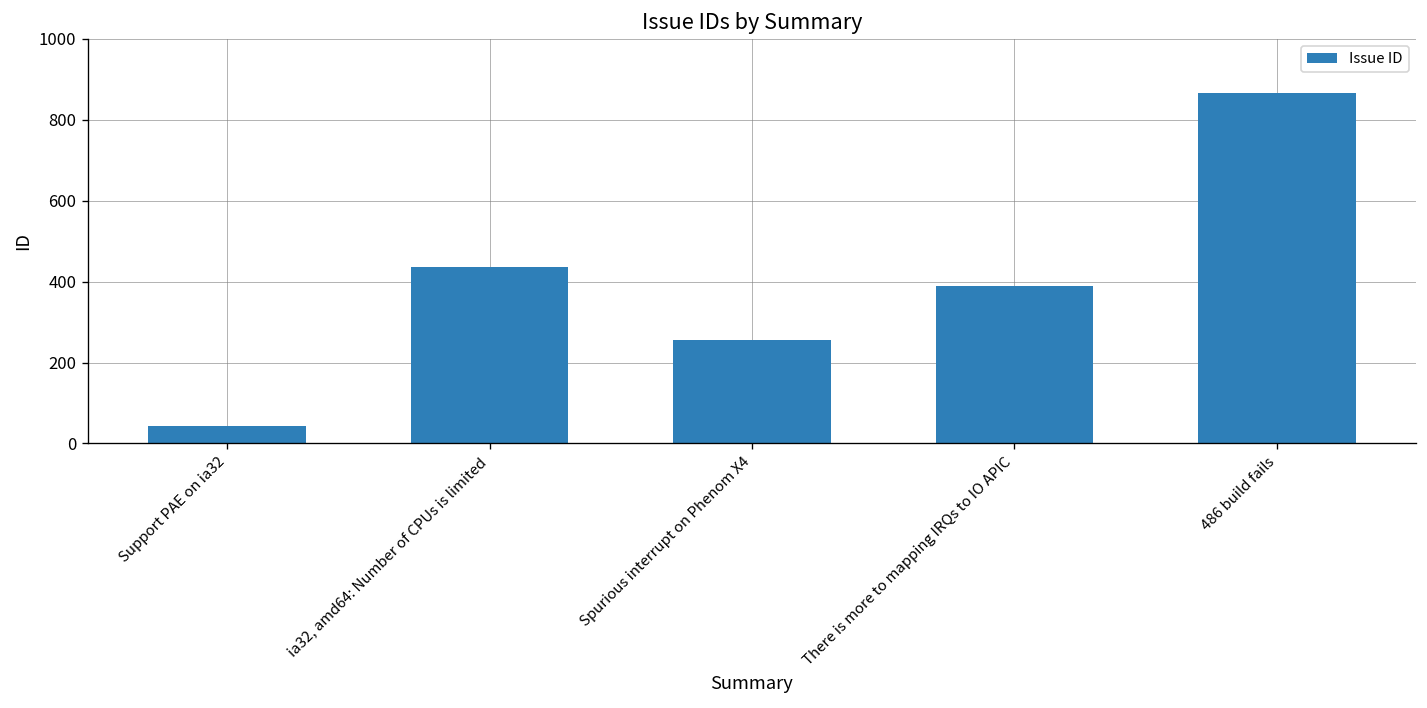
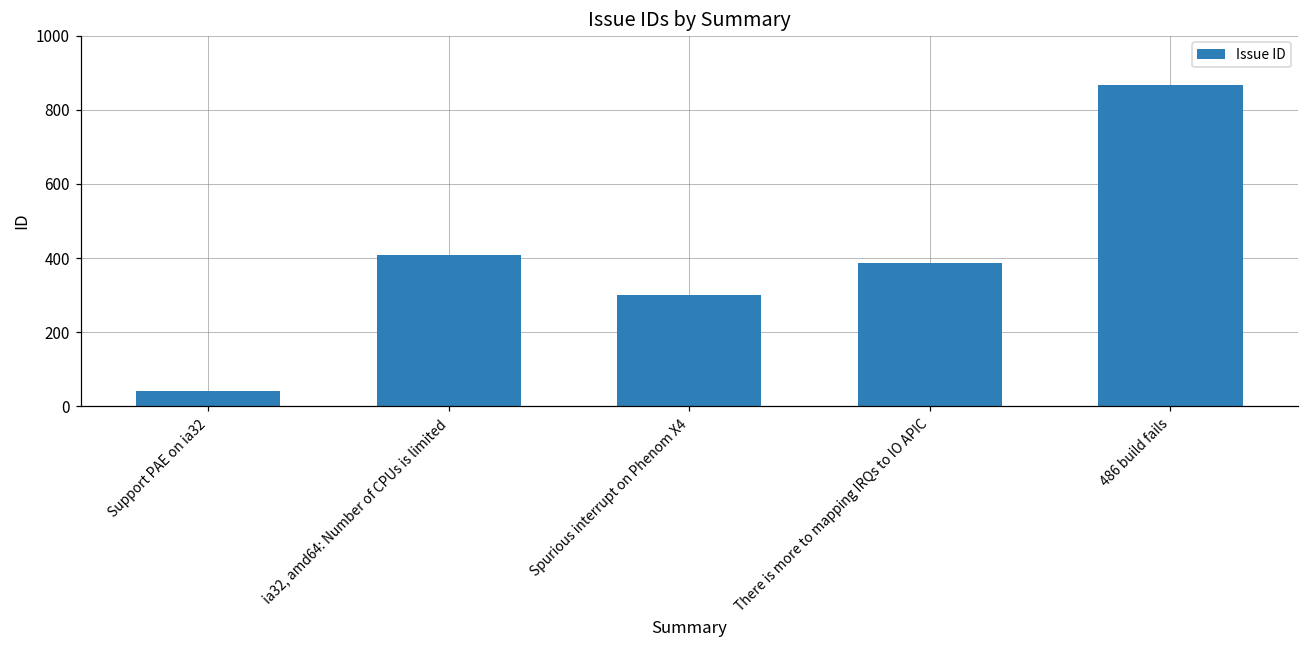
  {
    "Support PAE on ia32": 40,
-   "ia32, amd64: Number of CPUs is limited": 440,
-   "Spurious interrupt on Phenom X4": 260,
+   "ia32, amd64: Number of CPUs is limited": 410,
+   "Spurious interrupt on Phenom X4": 300,
    "There is more to mapping IRQs to IO APIC": 390,
    "486 build fails": 870
  }
